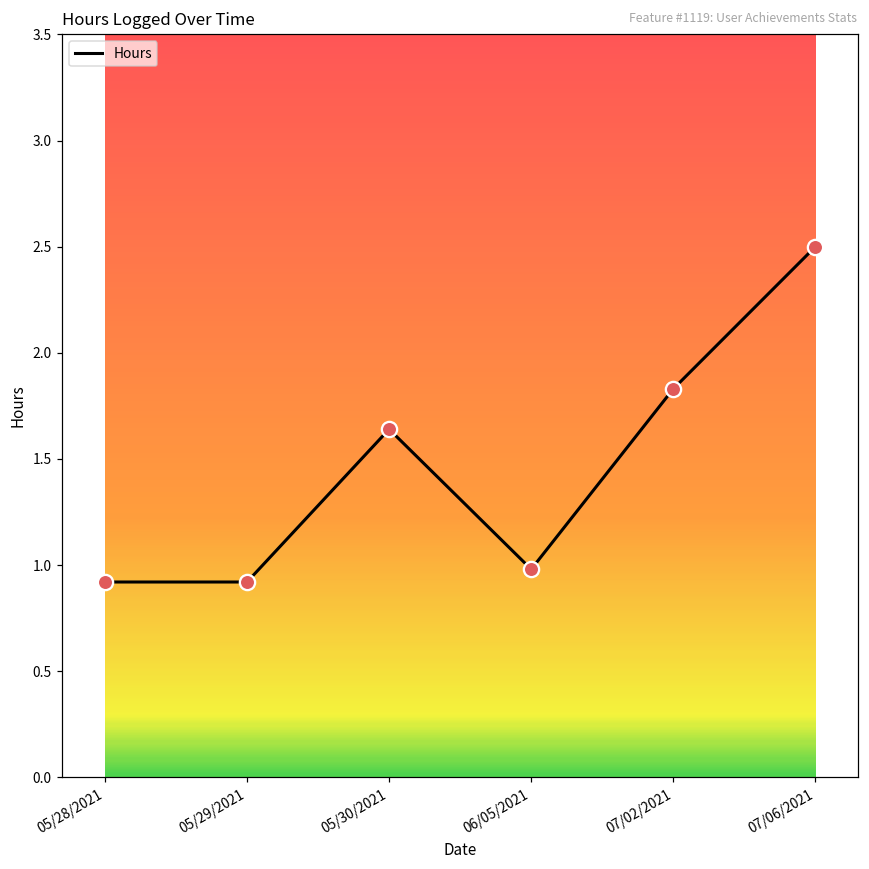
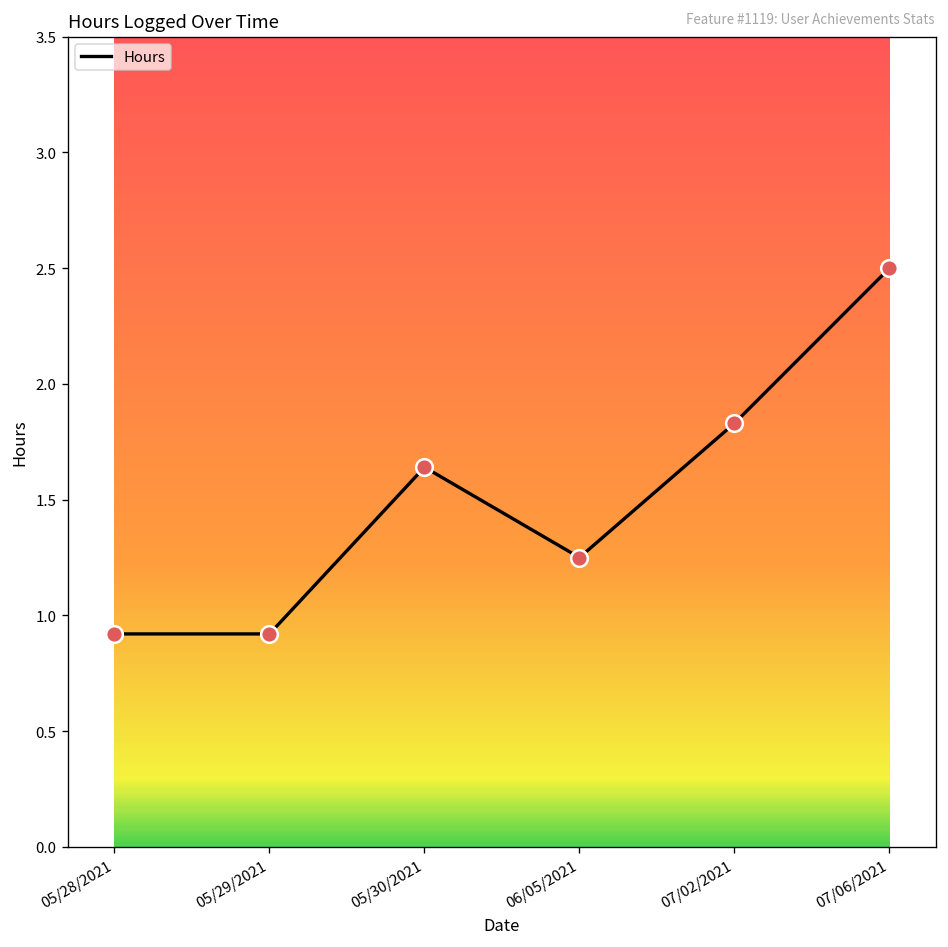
  {
    "05/28/2021": 0.92,
    "05/29/2021": 0.92,
    "05/30/2021": 1.64,
-   "06/05/2021": 0.98,
+   "06/05/2021": 1.25,
    "07/02/2021": 1.83,
    "07/06/2021": 2.50
  }
